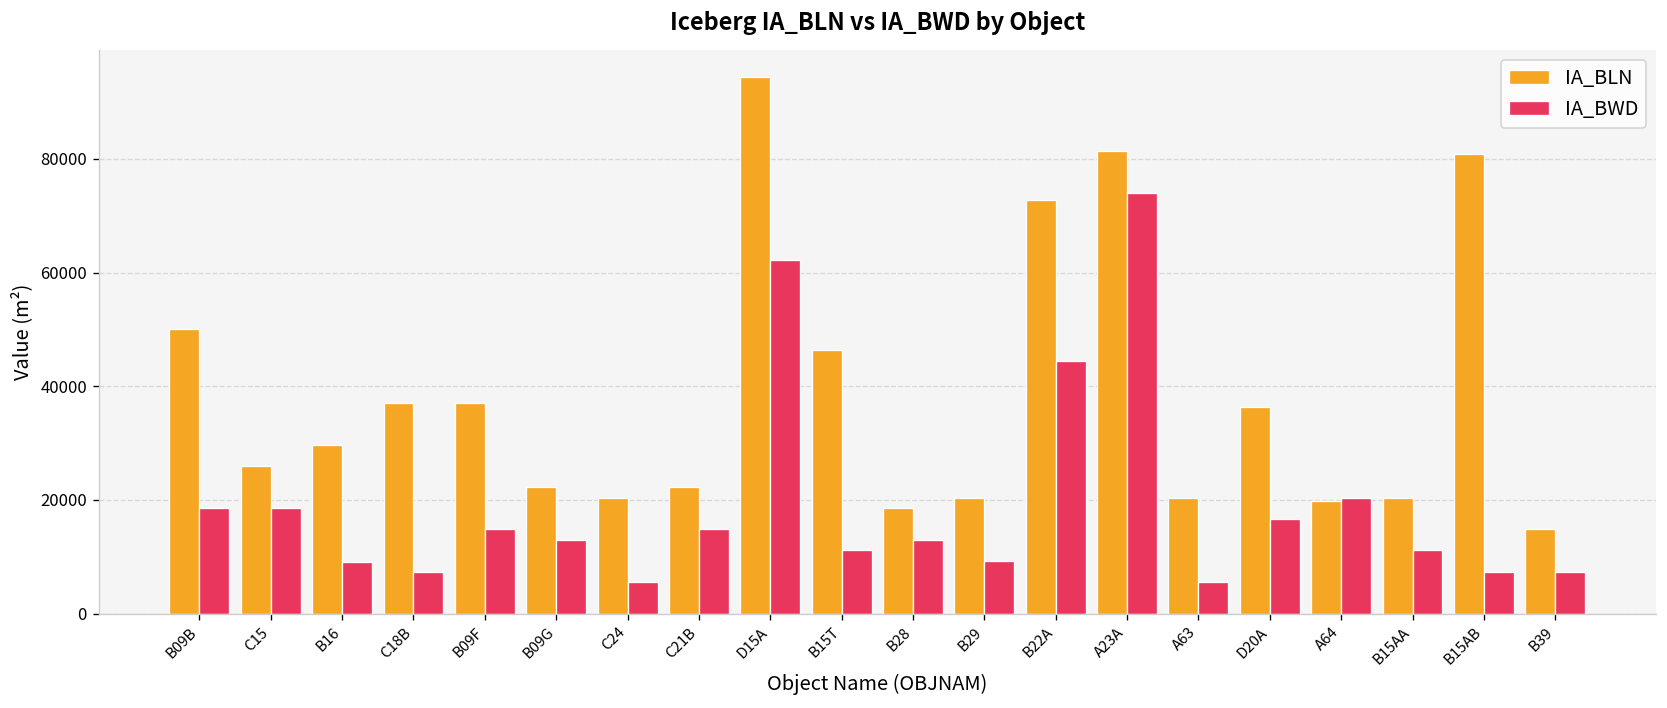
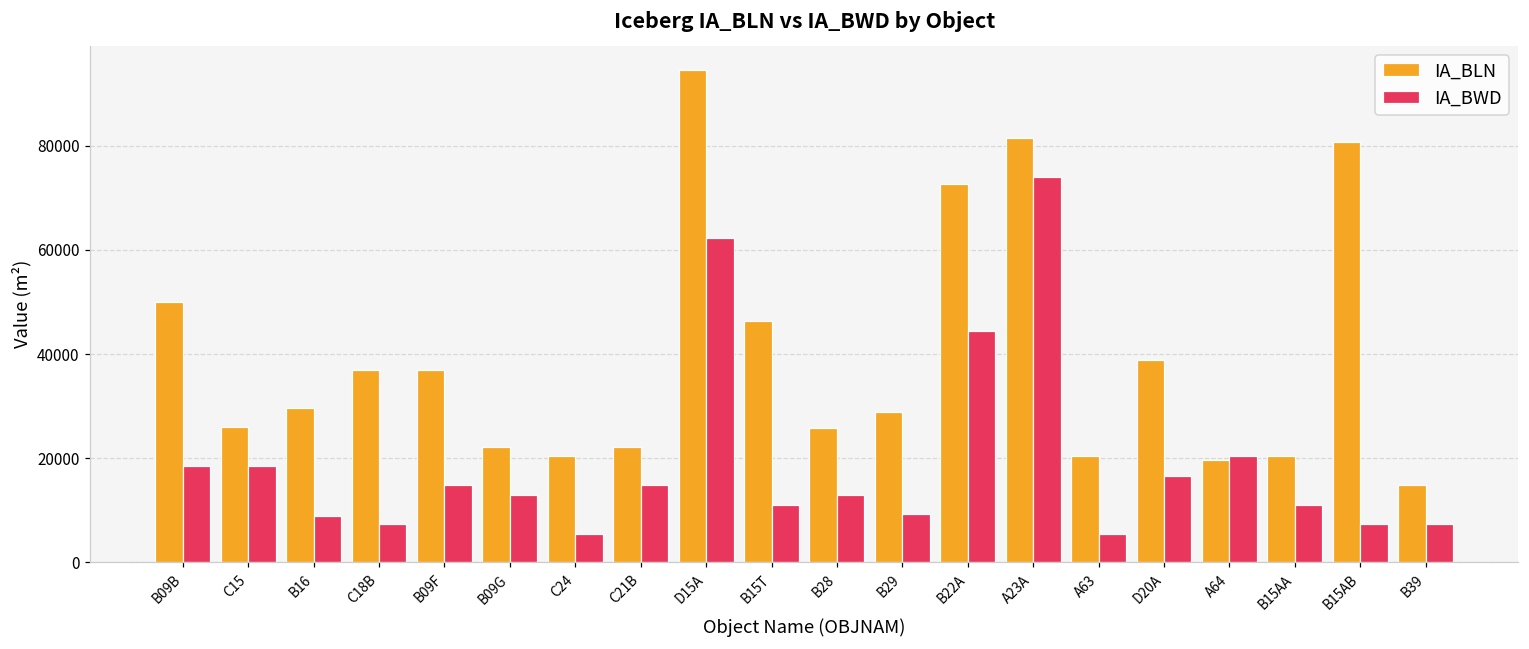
  {
    "IA_BLN": {
      "B09B": 50000,
      "C15": 26000,
      "B16": 30000,
      "C18B": 37000,
      "B09F": 37000,
      "B09G": 22000,
      "C24": 20000,
      "C21B": 22000,
      "D15A": 94000,
      "B15T": 46000,
-     "B28": 19000,
-     "B29": 20000,
+     "B28": 26000,
+     "B29": 29000,
      "B22A": 73000,
      "A23A": 81000,
      "A63": 20000,
-     "D20A": 36000,
+     "D20A": 39000,
      "A64": 20000,
      "B15AA": 20000,
      "B15AB": 81000,
      "B39": 15000
    },
    "IA_BWD": {
      "B09B": 19000,
      "C15": 19000,
      "B16": 9000,
      "C18B": 7000,
      "B09F": 15000,
      "B09G": 13000,
      "C24": 6000,
      "C21B": 15000,
      "D15A": 62000,
      "B15T": 11000,
      "B28": 13000,
      "B29": 9000,
      "B22A": 44000,
      "A23A": 74000,
      "A63": 6000,
      "D20A": 17000,
      "A64": 20000,
      "B15AA": 11000,
      "B15AB": 7000,
      "B39": 7000
    }
  }
